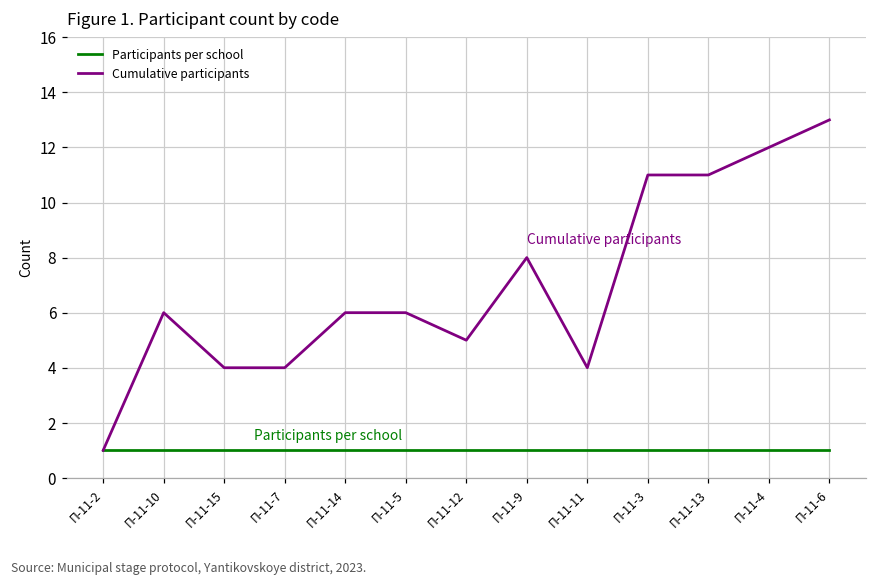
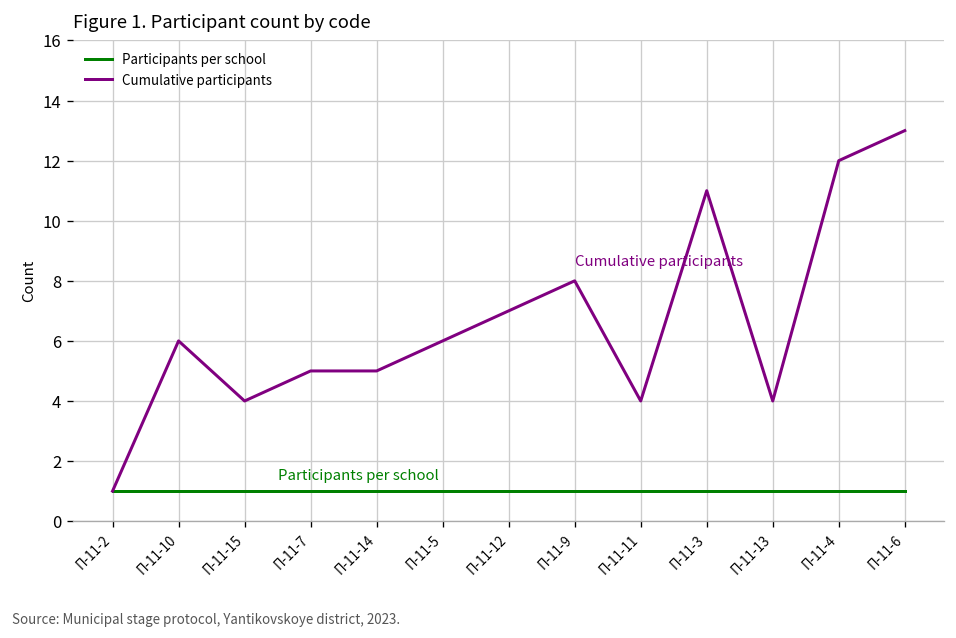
  {
    "Participants per school": {
      "П-11-10": 1,
      "П-11-15": 1,
      "П-11-7": 1,
      "П-11-14": 1,
      "П-11-5": 1,
      "П-11-12": 1,
      "П-11-9": 1,
      "П-11-11": 1,
      "П-11-3": 1,
      "П-11-13": 1,
      "П-11-4": 1,
      "П-11-6": 1
    },
    "Cumulative participants": {
      "П-11-10": 6,
      "П-11-15": 4,
-     "П-11-7": 4,
-     "П-11-14": 6,
+     "П-11-7": 5,
+     "П-11-14": 5,
      "П-11-5": 6,
-     "П-11-12": 5,
+     "П-11-12": 7,
      "П-11-9": 8,
      "П-11-11": 4,
      "П-11-3": 11,
-     "П-11-13": 11,
+     "П-11-13": 4,
      "П-11-4": 12,
      "П-11-6": 13
    }
  }
